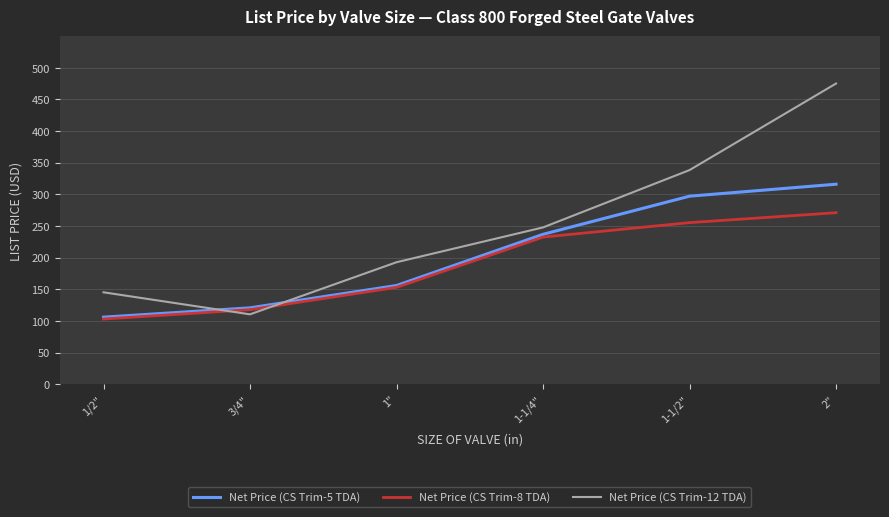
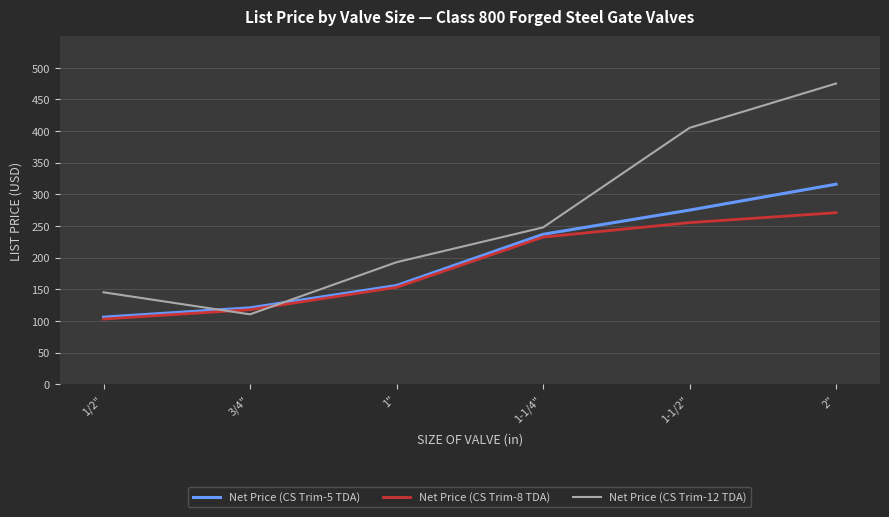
  {
    "Net Price (CS Trim-5 TDA)": {
      "1-1/4\"": 240,
-     "1-1/2\"": 300,
+     "1-1/2\"": 280,
      "2\"": 320
    },
    "Net Price (CS Trim-8 TDA)": {
      "1-1/4\"": 230,
      "1-1/2\"": 260,
      "2\"": 270
    },
    "Net Price (CS Trim-12 TDA)": {
      "1/2\"": 150,
      "3/4\"": 110,
      "1\"": 190,
      "1-1/4\"": 250,
-     "1-1/2\"": 340,
+     "1-1/2\"": 400,
      "2\"": 480
    }
  }
